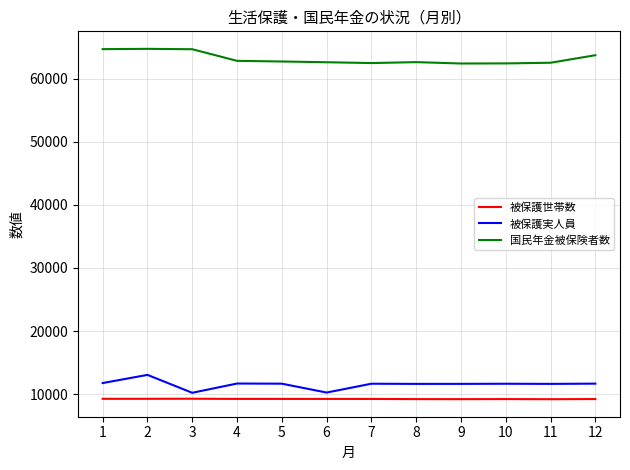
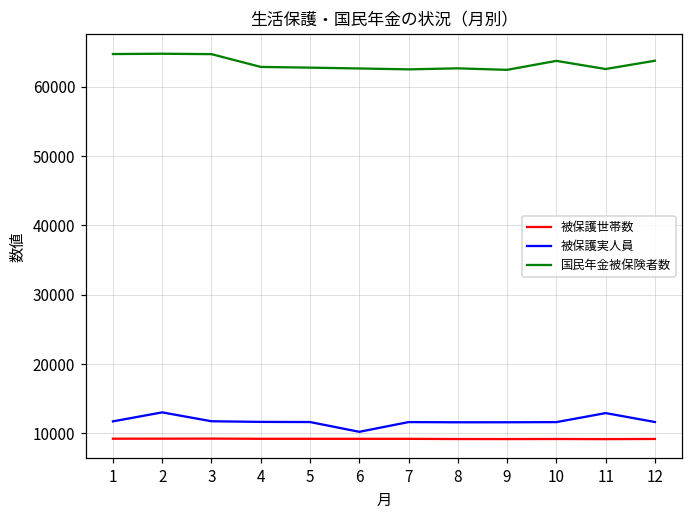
  {
    "被保護世帯数": {
      "1": 9000,
      "2": 9000,
      "3": 9000,
      "4": 9000,
      "5": 9000,
      "6": 9000,
      "7": 9000,
      "8": 9000,
      "9": 9000,
      "10": 9000,
      "11": 9000,
      "12": 9000
    },
    "被保護実人員": {
      "1": 12000,
      "2": 13000,
-     "3": 10000,
+     "3": 12000,
      "4": 12000,
      "5": 12000,
      "6": 10000,
      "7": 12000,
      "8": 12000,
      "9": 12000,
      "10": 12000,
-     "11": 12000,
+     "11": 13000,
      "12": 12000
    },
    "国民年金被保険者数": {
      "1": 65000,
      "2": 65000,
      "3": 65000,
      "4": 63000,
      "5": 63000,
      "6": 63000,
      "7": 63000,
      "8": 63000,
      "9": 62000,
-     "10": 62000,
+     "10": 64000,
      "11": 63000,
      "12": 64000
    }
  }
